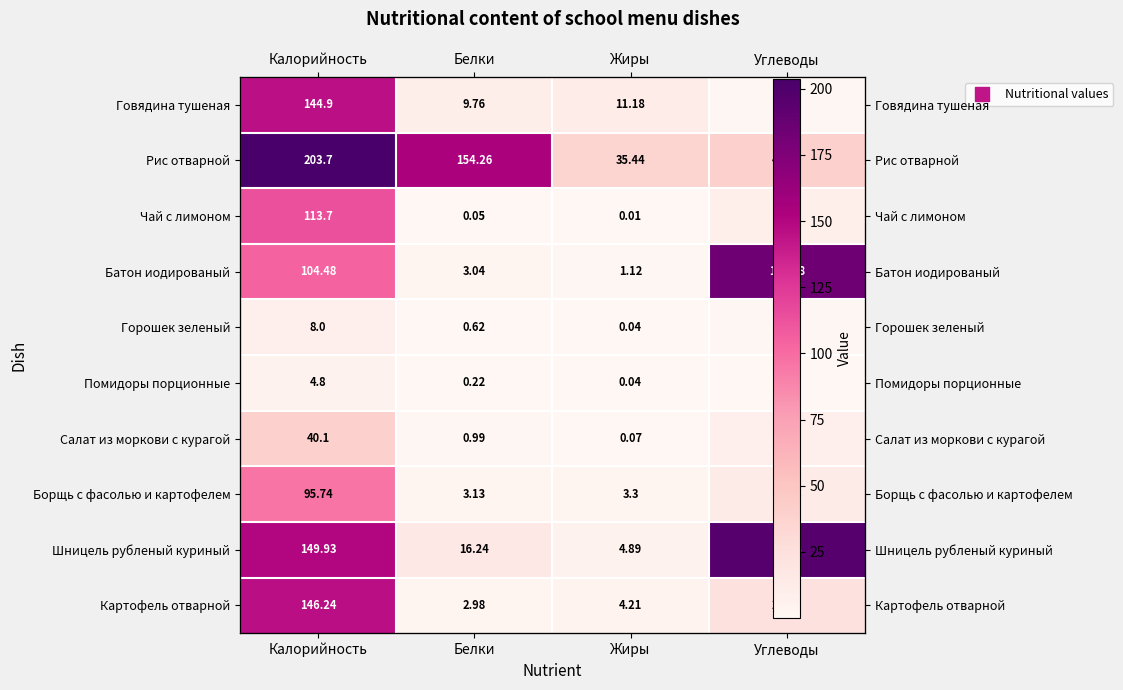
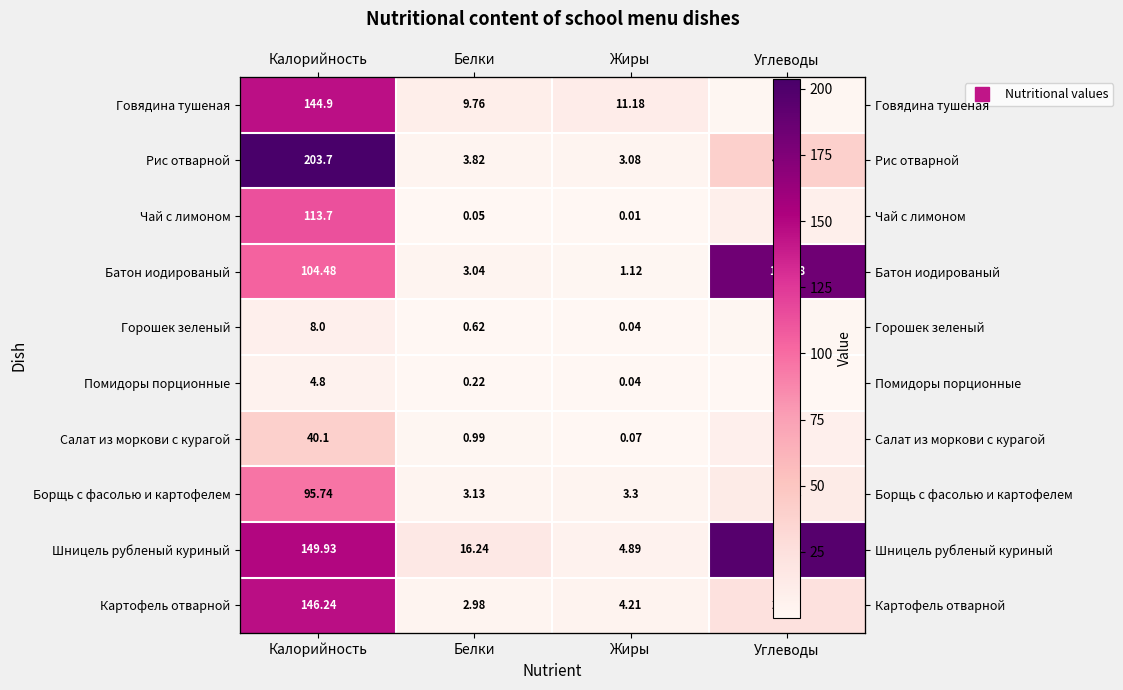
  {
    "Говядина тушеная": {
      "Калорийность": 144.9,
      "Белки": 9.76,
      "Жиры": 11.18
    },
    "Рис отварной": {
      "Калорийность": 203.7,
-     "Белки": 154.26,
-     "Жиры": 35.44,
+     "Белки": 3.82,
+     "Жиры": 3.08,
      "Углеводы": 40.18
    },
    "Чай с лимоном": {
      "Калорийность": 113.7,
      "Белки": 0.05,
      "Жиры": 0.01
    },
    "Батон иодированый": {
      "Калорийность": 104.48,
      "Белки": 3.04,
      "Жиры": 1.12,
      "Углеводы": 183.08
    },
    "Горошек зеленый": {
      "Калорийность": 8.0,
      "Белки": 0.62,
      "Жиры": 0.04
    },
    "Помидоры порционные": {
      "Калорийность": 4.8,
      "Белки": 0.22,
      "Жиры": 0.04
    },
    "Салат из моркови с курагой": {
      "Калорийность": 40.1,
      "Белки": 0.99,
      "Жиры": 0.07
    },
    "Борщь с фасолью и картофелем": {
      "Калорийность": 95.74,
      "Белки": 3.13,
      "Жиры": 3.3,
      "Углеводы": 13.08
    },
    "Шницель рубленый куриный": {
      "Калорийность": 149.93,
      "Белки": 16.24,
      "Жиры": 4.89
    },
    "Картофель отварной": {
      "Калорийность": 146.24,
      "Белки": 2.98,
      "Жиры": 4.21,
      "Углеводы": 24.03
    }
  }
